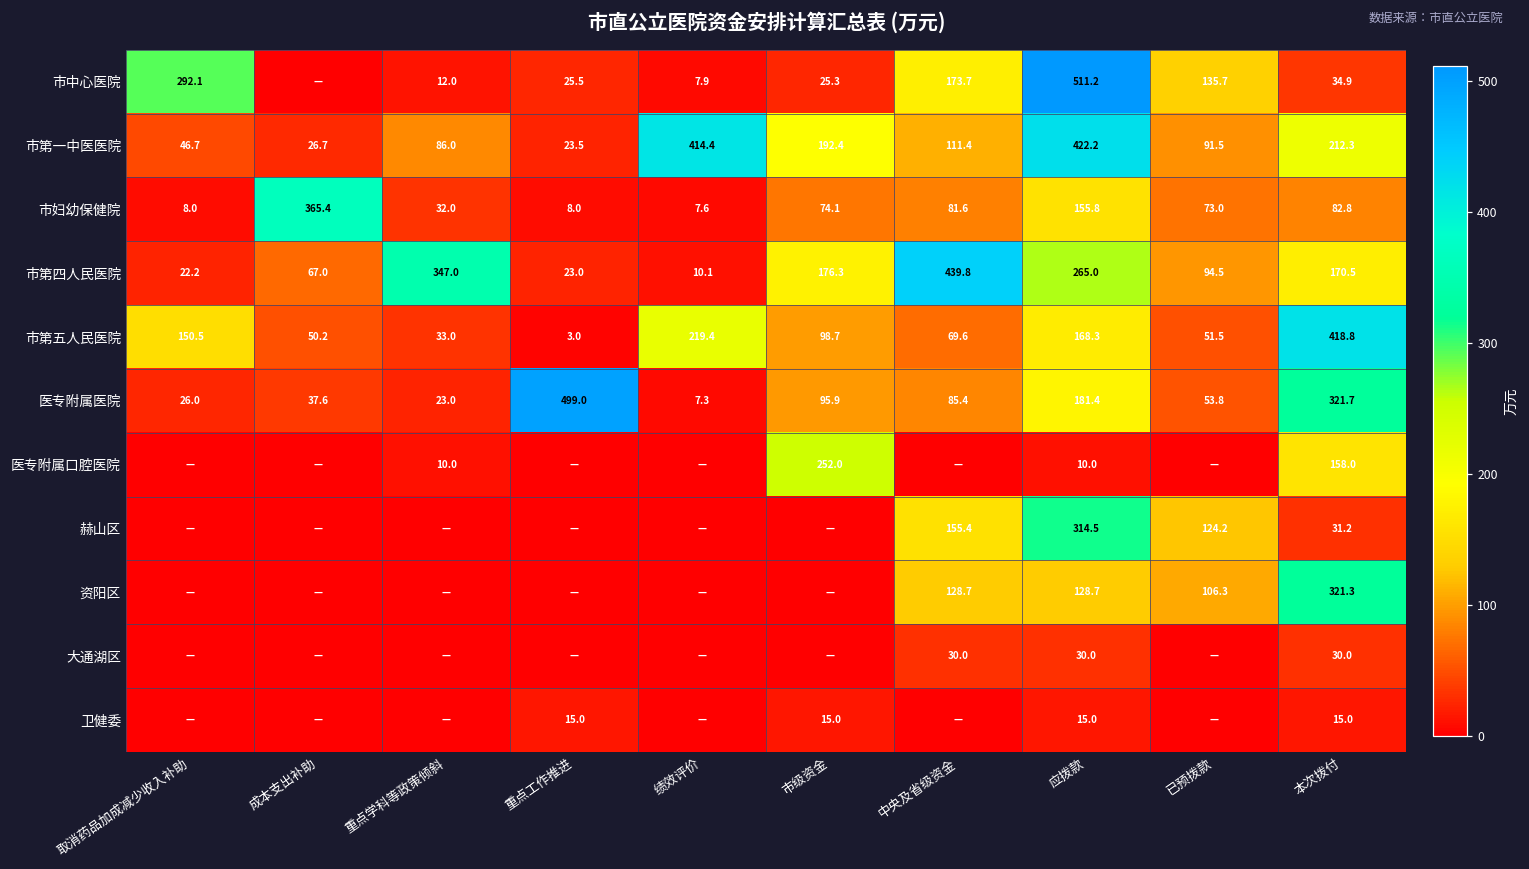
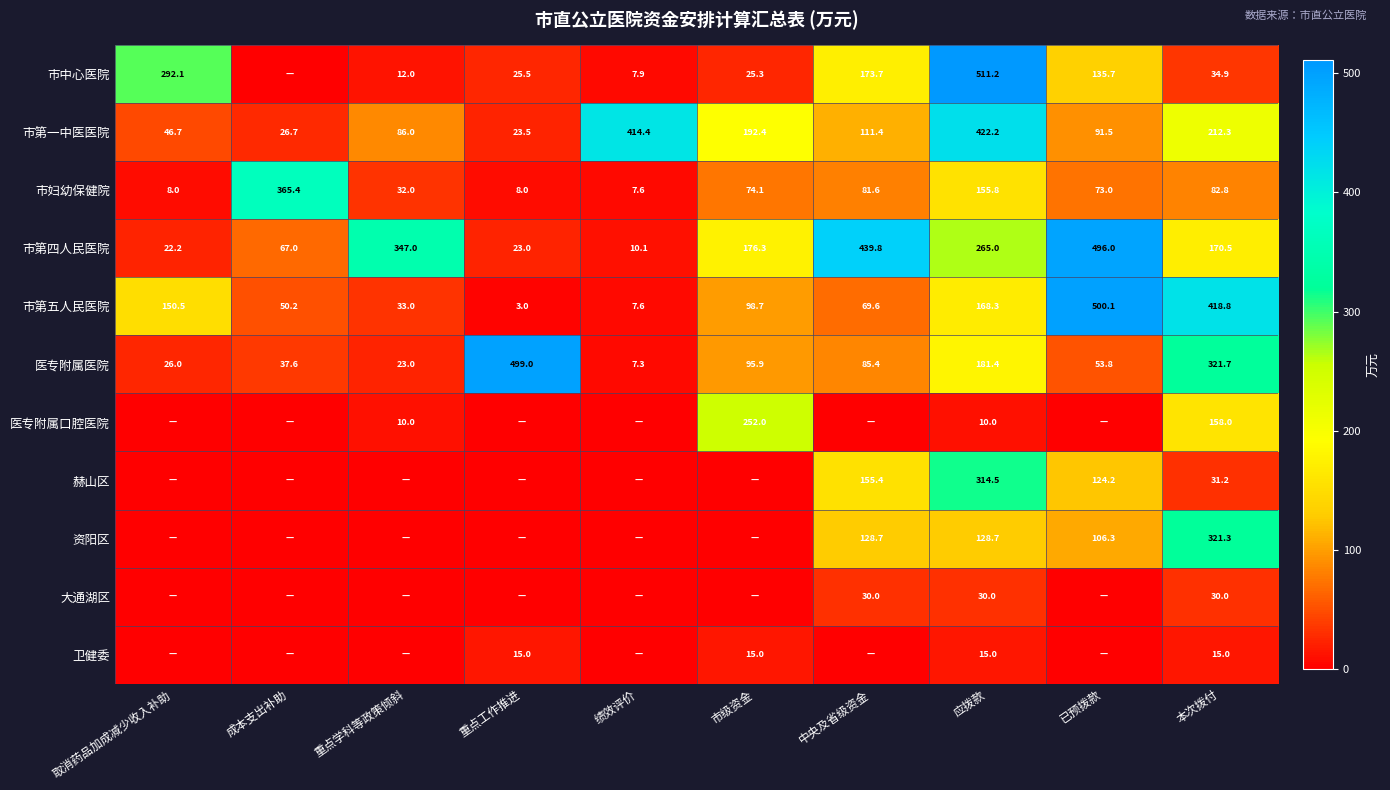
  {
    "市中心医院": {
      "取消药品加成减少收入补助": 292.1,
      "重点学科等政策倾斜": 12.0,
      "重点工作推进": 25.5,
      "绩效评价": 7.9,
      "市级资金": 25.3,
      "中央及省级资金": 173.7,
      "应拨款": 511.2,
      "已预拨款": 135.7,
      "本次拨付": 34.9
    },
    "市第一中医医院": {
      "取消药品加成减少收入补助": 46.7,
      "成本支出补助": 26.7,
      "重点学科等政策倾斜": 86.0,
      "重点工作推进": 23.5,
      "绩效评价": 414.4,
      "市级资金": 192.4,
      "中央及省级资金": 111.4,
      "应拨款": 422.2,
      "已预拨款": 91.5,
      "本次拨付": 212.3
    },
    "市妇幼保健院": {
      "取消药品加成减少收入补助": 8.0,
      "成本支出补助": 365.4,
      "重点学科等政策倾斜": 32.0,
      "重点工作推进": 8.0,
      "绩效评价": 7.6,
      "市级资金": 74.1,
      "中央及省级资金": 81.6,
      "应拨款": 155.8,
      "已预拨款": 73.0,
      "本次拨付": 82.8
    },
    "市第四人民医院": {
      "取消药品加成减少收入补助": 22.2,
      "成本支出补助": 67.0,
      "重点学科等政策倾斜": 347.0,
      "重点工作推进": 23.0,
      "绩效评价": 10.1,
      "市级资金": 176.3,
      "中央及省级资金": 439.8,
      "应拨款": 265.0,
-     "已预拨款": 94.5,
+     "已预拨款": 496.0,
      "本次拨付": 170.5
    },
    "市第五人民医院": {
      "取消药品加成减少收入补助": 150.5,
      "成本支出补助": 50.2,
      "重点学科等政策倾斜": 33.0,
      "重点工作推进": 3.0,
-     "绩效评价": 219.4,
+     "绩效评价": 7.6,
      "市级资金": 98.7,
      "中央及省级资金": 69.6,
      "应拨款": 168.3,
-     "已预拨款": 51.5,
+     "已预拨款": 500.1,
      "本次拨付": 418.8
    },
    "医专附属医院": {
      "取消药品加成减少收入补助": 26.0,
      "成本支出补助": 37.6,
      "重点学科等政策倾斜": 23.0,
      "重点工作推进": 499.0,
      "绩效评价": 7.3,
      "市级资金": 95.9,
      "中央及省级资金": 85.4,
      "应拨款": 181.4,
      "已预拨款": 53.8,
      "本次拨付": 321.7
    },
    "医专附属口腔医院": {
      "重点学科等政策倾斜": 10.0,
      "市级资金": 252.0,
      "应拨款": 10.0,
      "本次拨付": 158.0
    },
    "赫山区": {
      "中央及省级资金": 155.4,
      "应拨款": 314.5,
      "已预拨款": 124.2,
      "本次拨付": 31.2
    },
    "资阳区": {
      "中央及省级资金": 128.7,
      "应拨款": 128.7,
      "已预拨款": 106.3,
      "本次拨付": 321.3
    },
    "大通湖区": {
      "中央及省级资金": 30.0,
      "应拨款": 30.0,
      "本次拨付": 30.0
    },
    "卫健委": {
      "重点工作推进": 15.0,
      "市级资金": 15.0,
      "应拨款": 15.0,
      "本次拨付": 15.0
    }
  }
